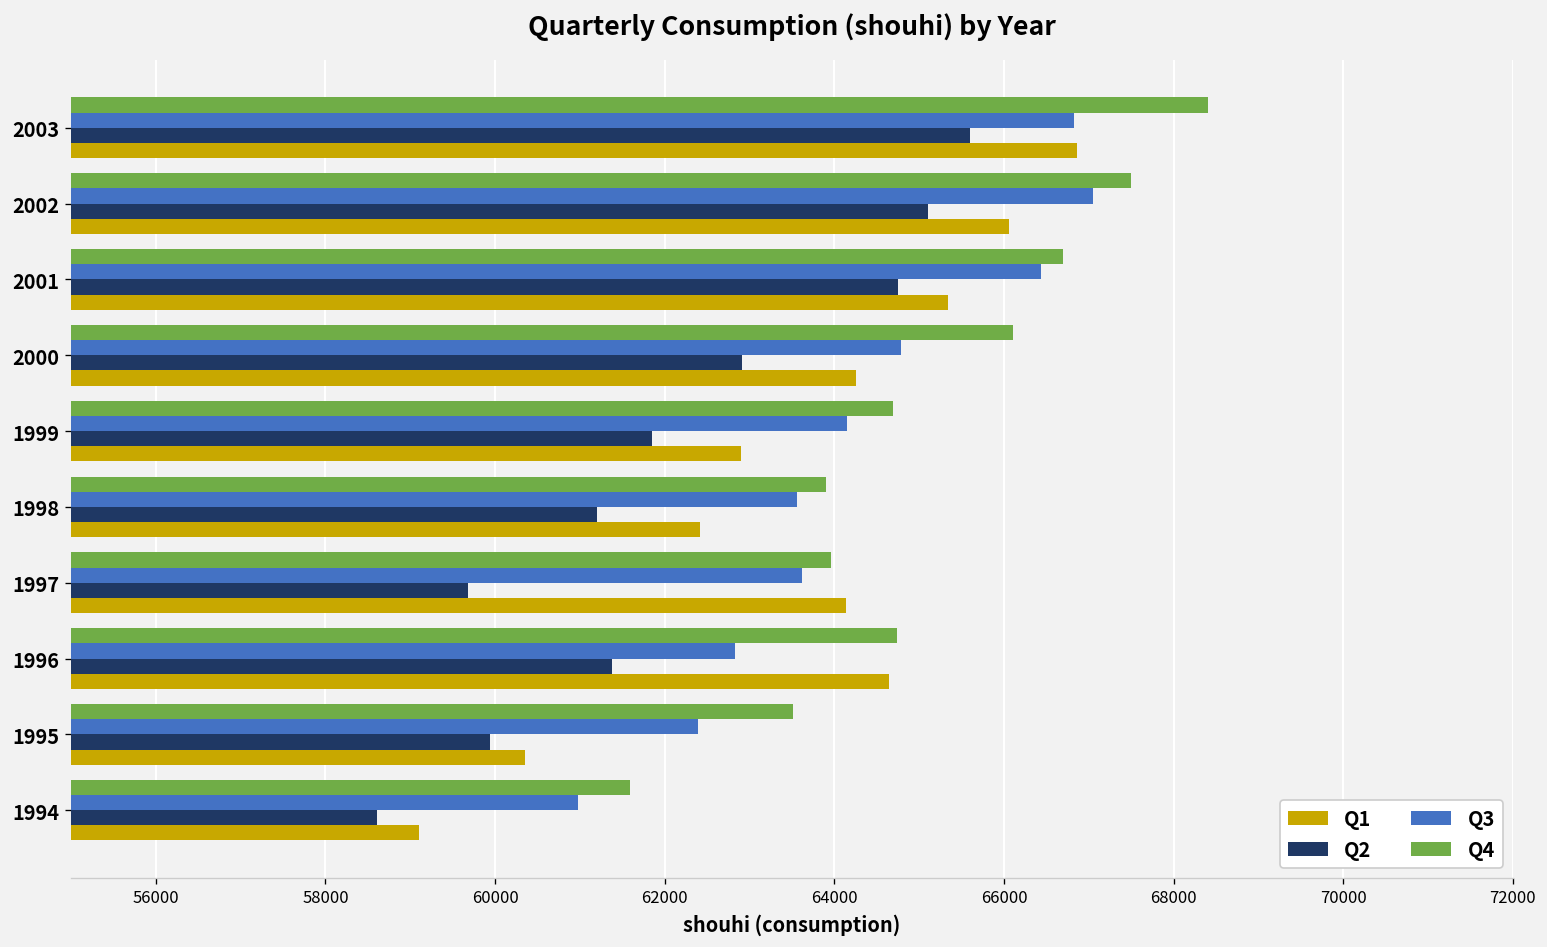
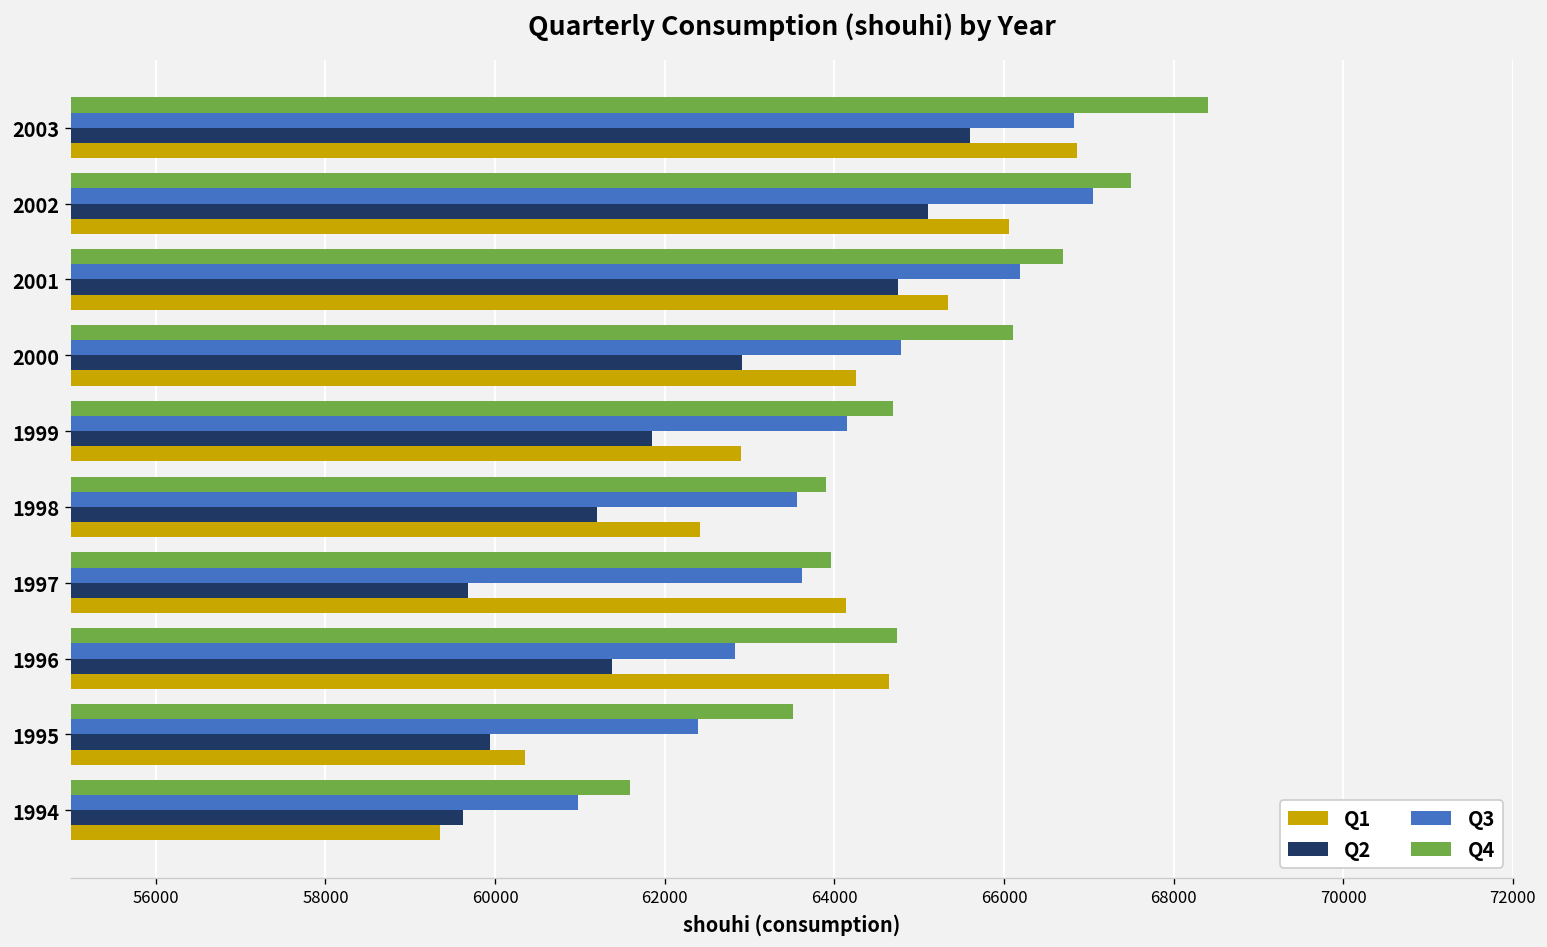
  {
    "Q1": {
      "2003": 66900,
      "2002": 66100,
      "2001": 65300,
      "2000": 64300,
      "1999": 62900,
      "1998": 62400,
      "1997": 64100,
      "1996": 64600,
      "1995": 60400,
-     "1994": 59100
+     "1994": 59400
    },
    "Q2": {
      "2003": 65600,
      "2002": 65100,
      "2001": 64800,
      "2000": 62900,
      "1999": 61900,
      "1998": 61200,
      "1997": 59700,
      "1996": 61400,
      "1995": 59900,
-     "1994": 58600
+     "1994": 59600
    },
    "Q3": {
      "2003": 66800,
      "2002": 67000,
-     "2001": 66400,
+     "2001": 66200,
      "2000": 64800,
      "1999": 64200,
      "1998": 63600,
      "1997": 63600,
      "1996": 62800,
      "1995": 62400,
      "1994": 61000
    },
    "Q4": {
      "2003": 68400,
      "2002": 67500,
      "2001": 66700,
      "2000": 66100,
      "1999": 64700,
      "1998": 63900,
      "1997": 64000,
      "1996": 64700,
      "1995": 63500,
      "1994": 61600
    }
  }
